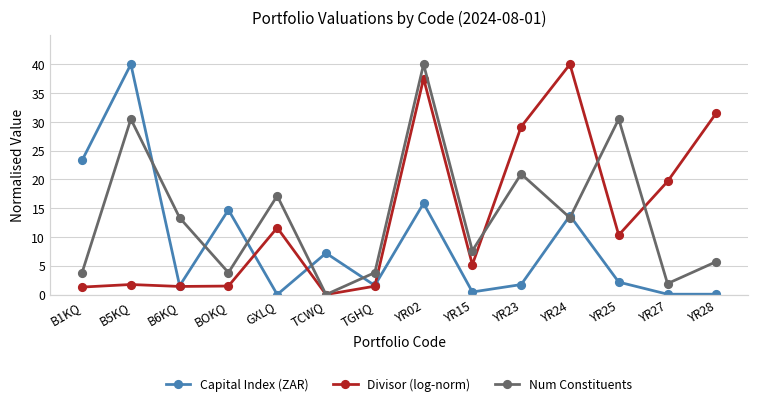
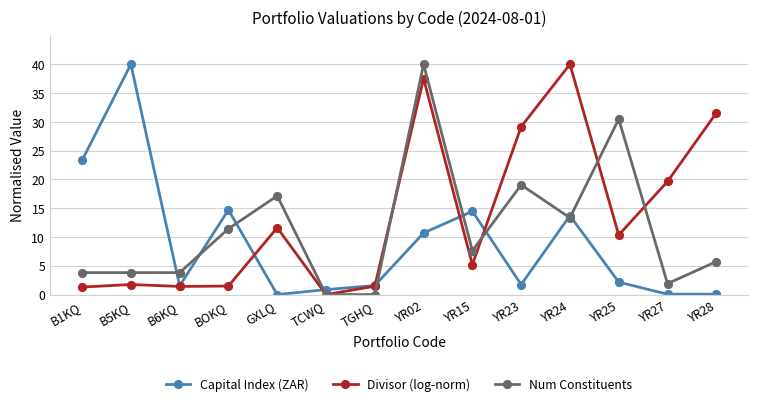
  {
    "Capital Index (ZAR)": {
      "B1KQ": 23,
      "B5KQ": 40,
      "BOKQ": 15,
      "GXLQ": 0,
-     "TCWQ": 7,
-     "YR02": 16,
-     "YR15": 0,
+     "TCWQ": 1,
+     "YR02": 11,
+     "YR15": 14,
      "YR23": 2,
      "YR25": 2,
      "YR27": 0,
      "YR28": 0
    },
    "Divisor (log-norm)": {
      "B1KQ": 1,
      "B5KQ": 2,
      "BOKQ": 1,
      "GXLQ": 12,
      "YR02": 38,
      "YR15": 5,
      "YR23": 29,
      "YR24": 40,
      "YR25": 10,
      "YR27": 20,
      "YR28": 32
    },
    "Num Constituents": {
      "B1KQ": 4,
-     "B5KQ": 30,
-     "B6KQ": 13,
-     "BOKQ": 4,
+     "B5KQ": 4,
+     "B6KQ": 4,
+     "BOKQ": 11,
      "GXLQ": 17,
-     "TGHQ": 4,
+     "TGHQ": 0,
      "YR02": 40,
      "YR15": 8,
-     "YR23": 21,
+     "YR23": 19,
      "YR25": 30,
      "YR27": 2,
      "YR28": 6
    }
  }
